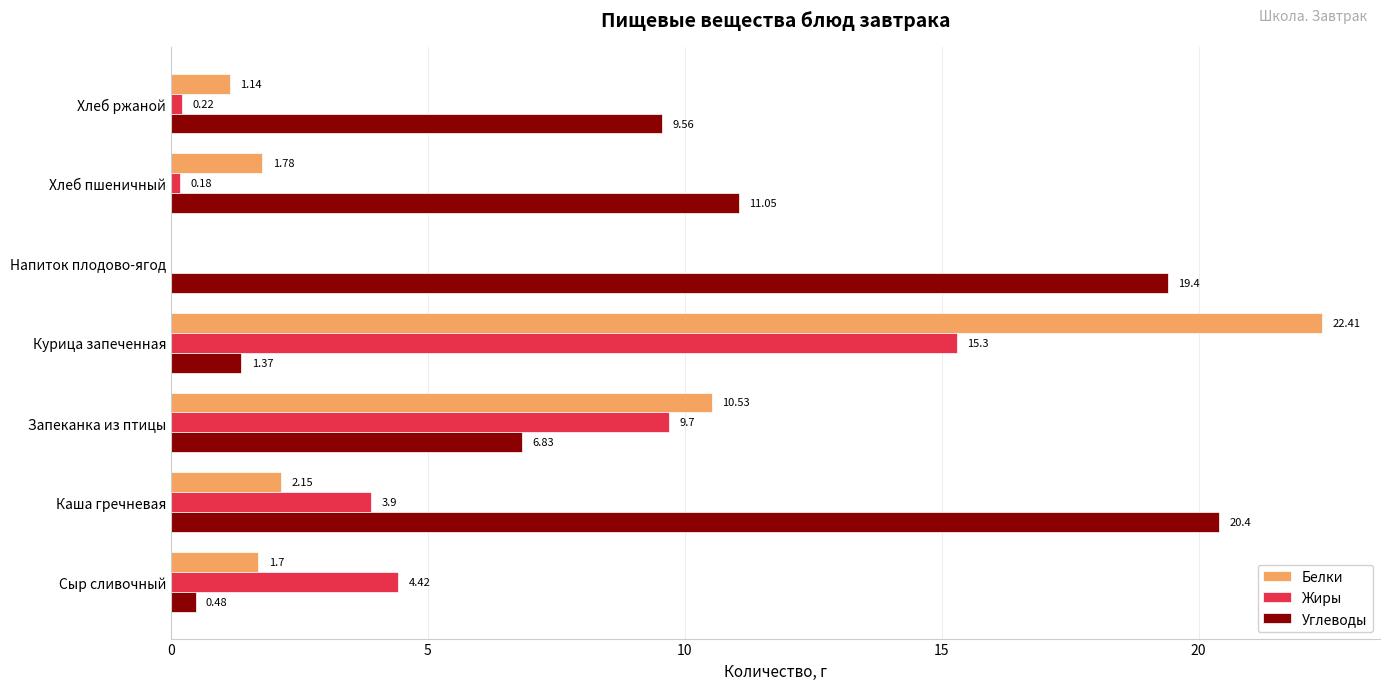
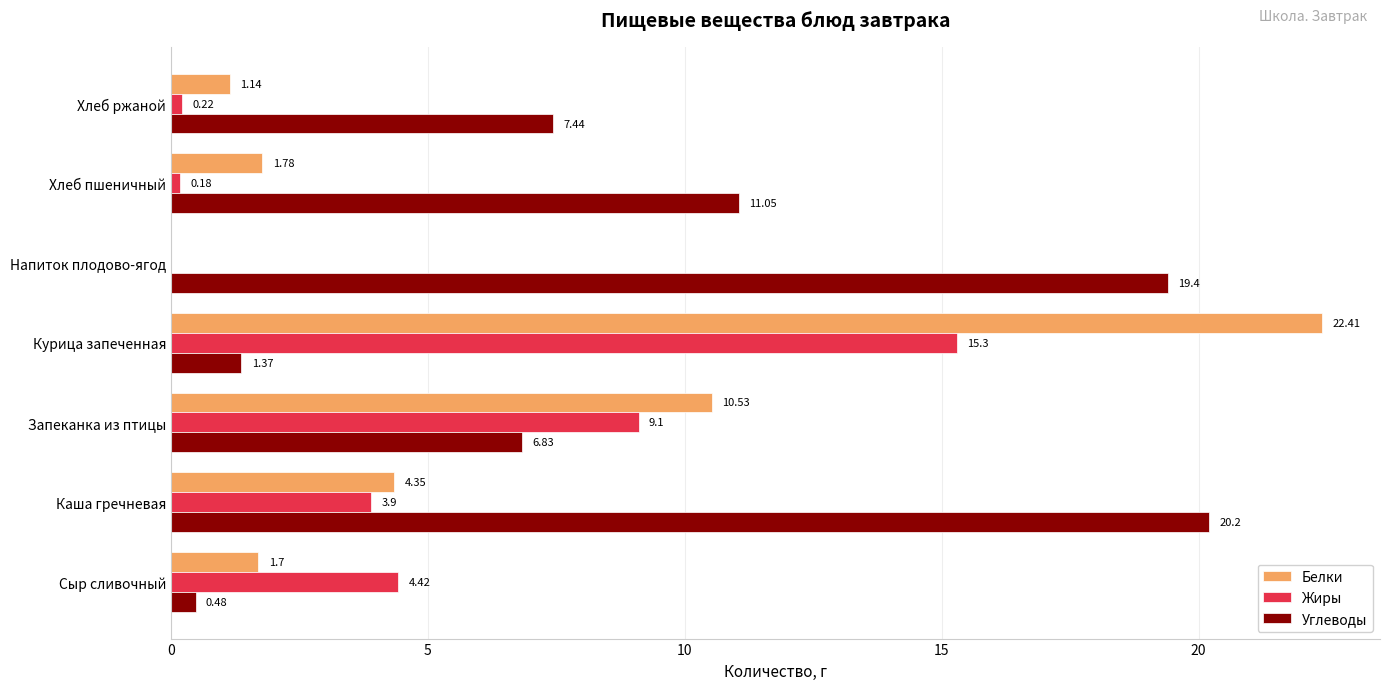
  {
    "Белки": {
      "Хлеб ржаной": 1.14,
      "Хлеб пшеничный": 1.78,
      "Курица запеченная": 22.41,
      "Запеканка из птицы": 10.53,
-     "Каша гречневая": 2.15,
+     "Каша гречневая": 4.35,
      "Сыр сливочный": 1.7
    },
    "Жиры": {
      "Хлеб ржаной": 0.22,
      "Хлеб пшеничный": 0.18,
      "Курица запеченная": 15.3,
-     "Запеканка из птицы": 9.7,
+     "Запеканка из птицы": 9.1,
      "Каша гречневая": 3.9,
      "Сыр сливочный": 4.42
    },
    "Углеводы": {
-     "Хлеб ржаной": 9.56,
+     "Хлеб ржаной": 7.44,
      "Хлеб пшеничный": 11.05,
      "Напиток плодово-ягод": 19.4,
      "Курица запеченная": 1.37,
      "Запеканка из птицы": 6.83,
-     "Каша гречневая": 20.4,
+     "Каша гречневая": 20.2,
      "Сыр сливочный": 0.48
    }
  }
